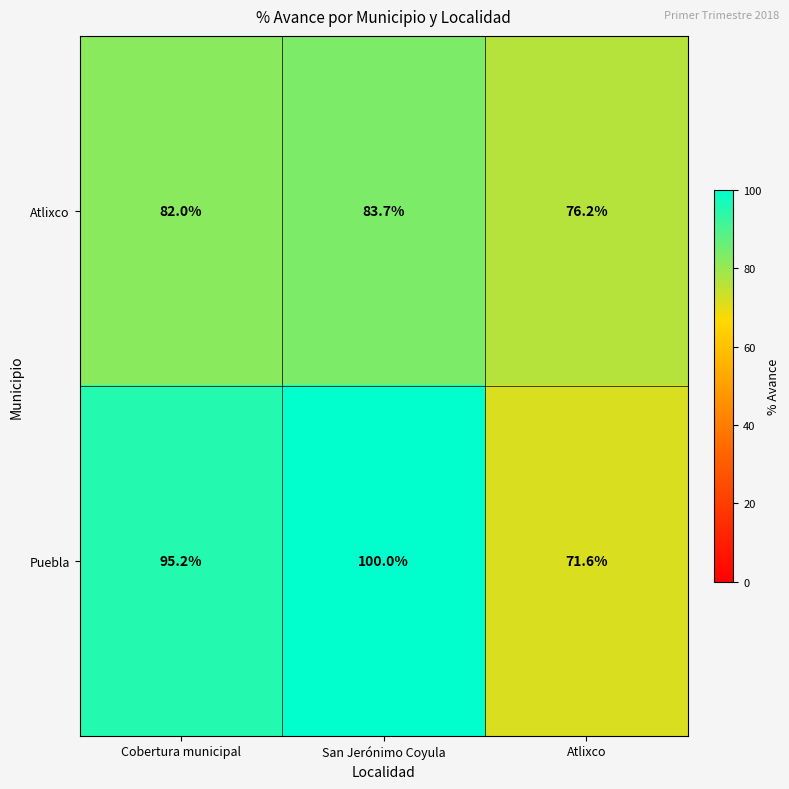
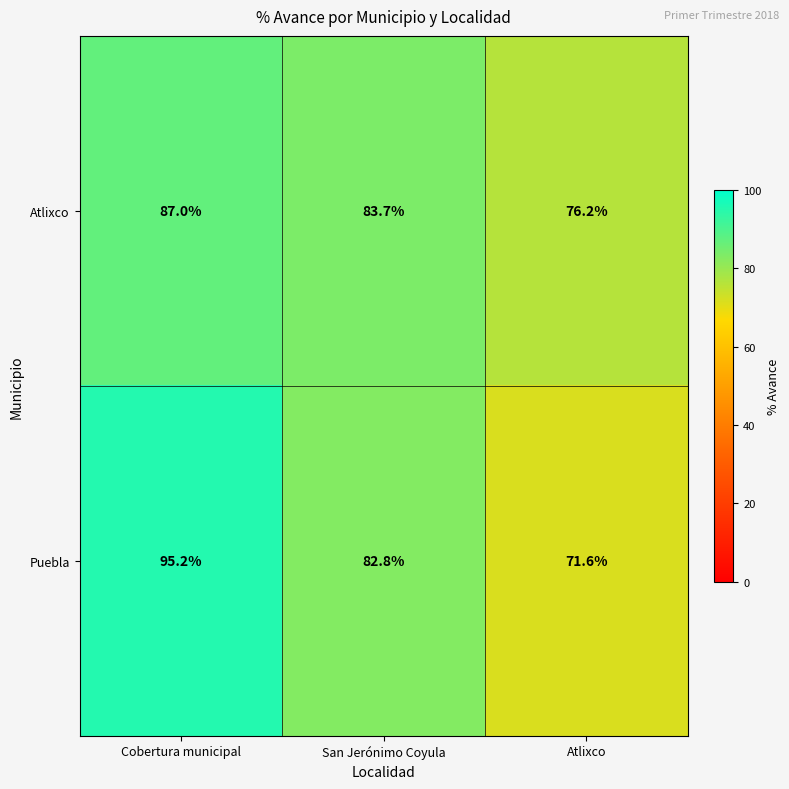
  {
    "Atlixco": {
-     "Cobertura municipal": "82.0%",
+     "Cobertura municipal": "87.0%",
      "San Jerónimo Coyula": "83.7%",
      "Atlixco": "76.2%"
    },
    "Puebla": {
      "Cobertura municipal": "95.2%",
-     "San Jerónimo Coyula": "100.0%",
+     "San Jerónimo Coyula": "82.8%",
      "Atlixco": "71.6%"
    }
  }
